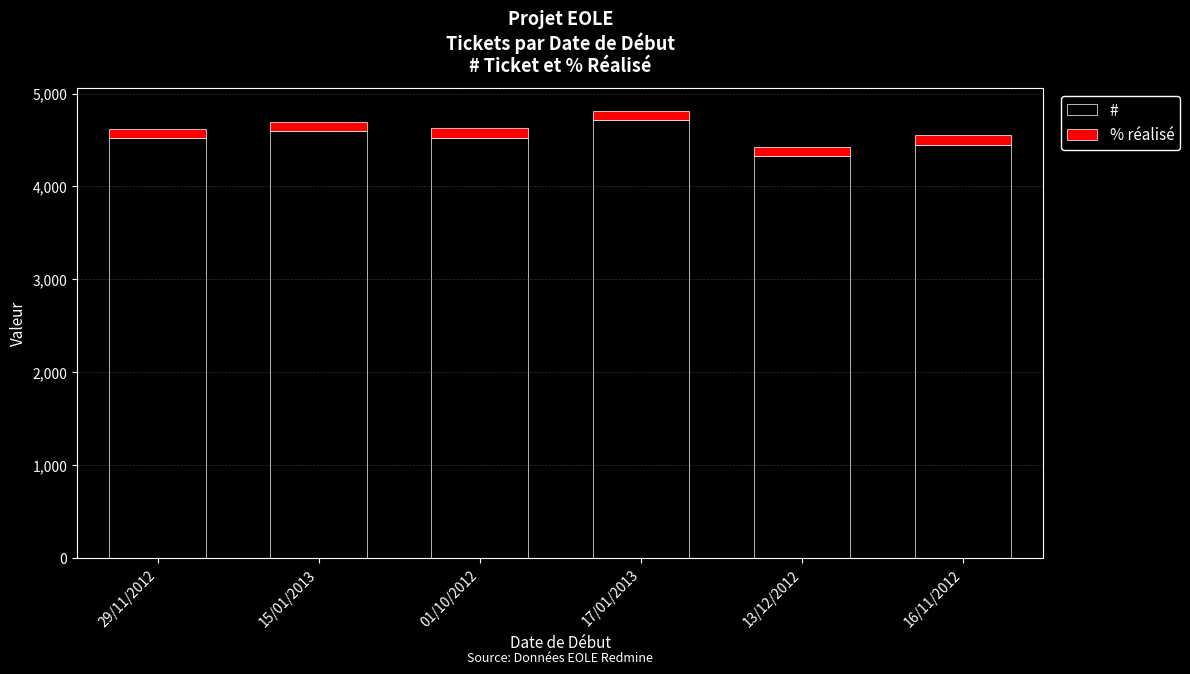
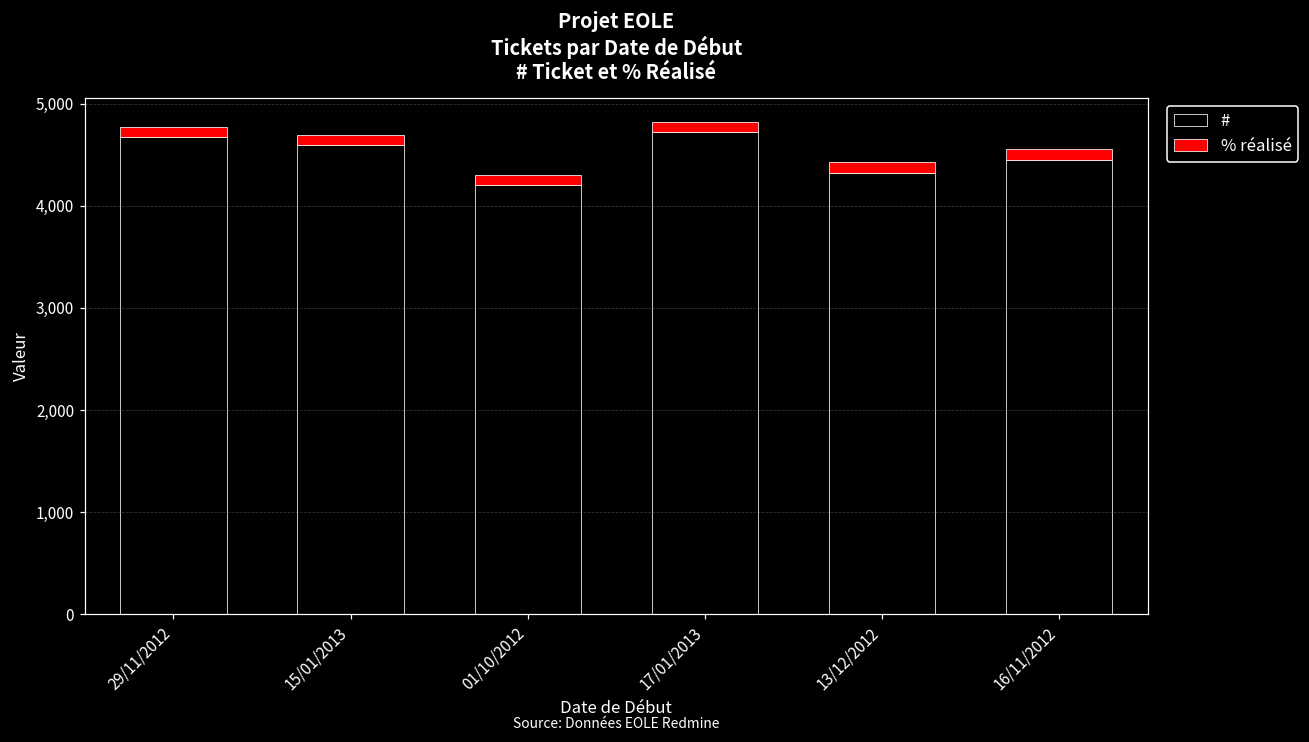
  {
    "#": {
-     "29/11/2012": "4,500",
+     "29/11/2012": "4,700",
      "15/01/2013": "4,600",
-     "01/10/2012": "4,500",
+     "01/10/2012": "4,200",
      "17/01/2013": "4,700",
      "13/12/2012": "4,300",
      "16/11/2012": "4,500"
    },
    "% réalisé": {
      "29/11/2012": "100",
      "15/01/2013": "100",
      "01/10/2012": "100",
      "17/01/2013": "100",
      "13/12/2012": "100",
      "16/11/2012": "100"
    }
  }
